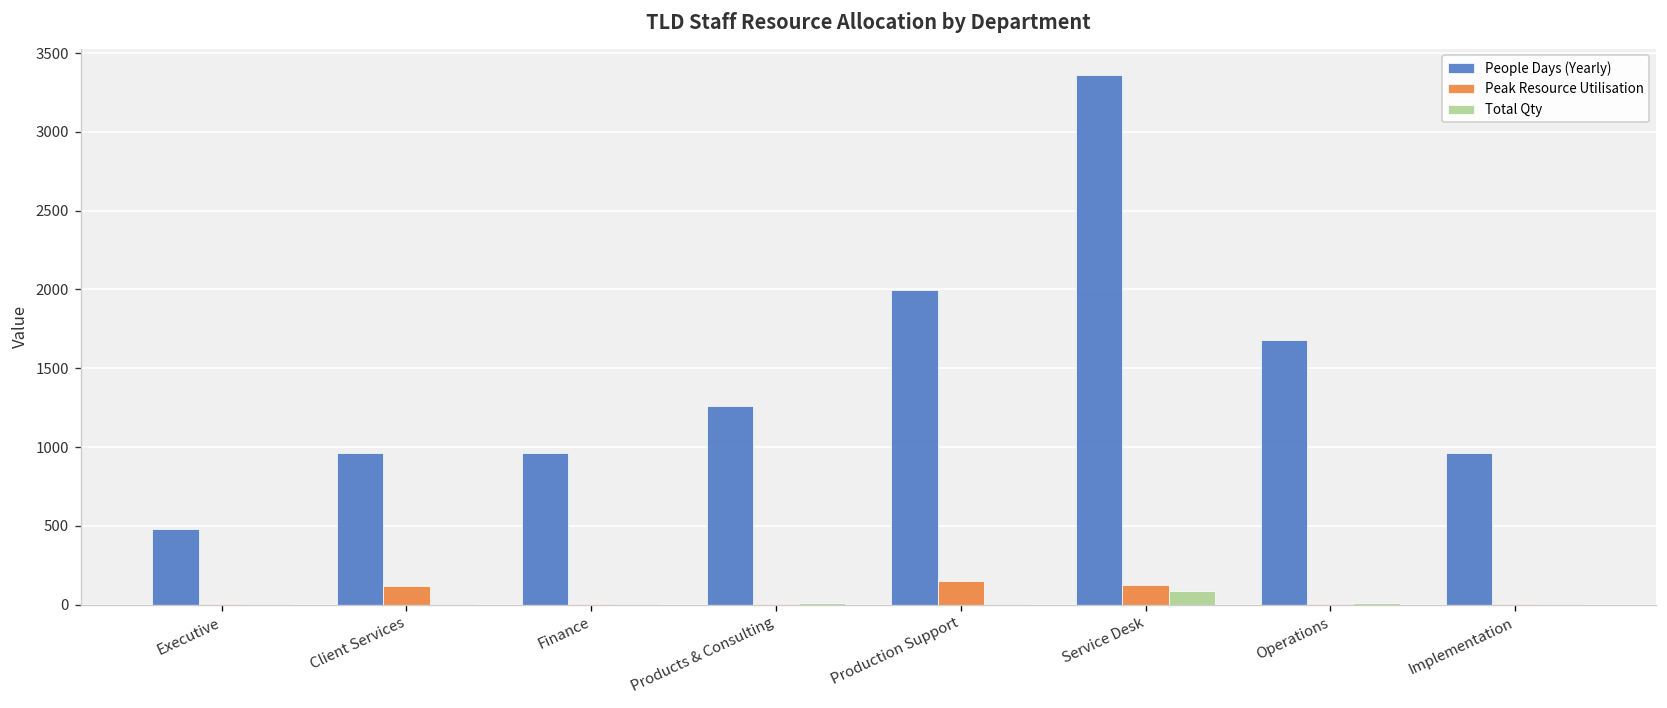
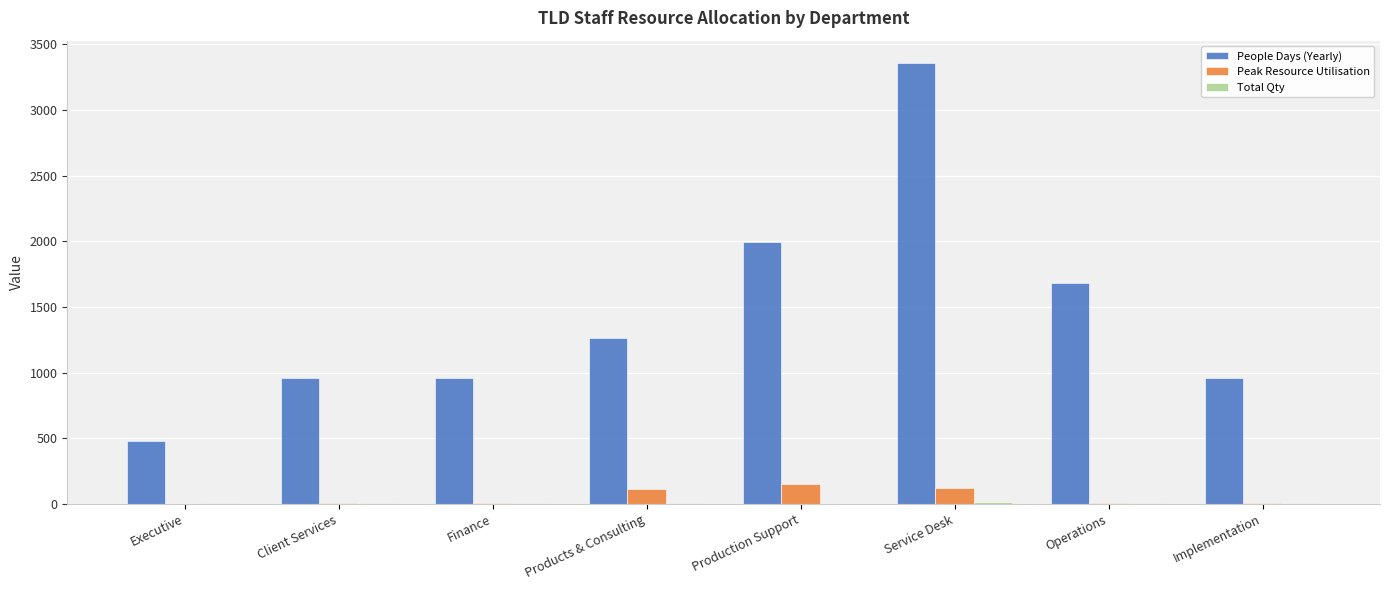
  {
    "People Days (Yearly)": {
      "Executive": 480,
      "Client Services": 960,
      "Finance": 960,
      "Products & Consulting": 1260,
      "Production Support": 2000,
      "Service Desk": 3360,
      "Operations": 1680,
      "Implementation": 960
    },
    "Peak Resource Utilisation": {
-     "Client Services": 120,
-     "Products & Consulting": 0,
+     "Client Services": 0,
+     "Products & Consulting": 110,
      "Production Support": 150,
      "Service Desk": 120
    },
    "Total Qty": {
-     "Service Desk": 90
+     "Service Desk": 10
    }
  }
